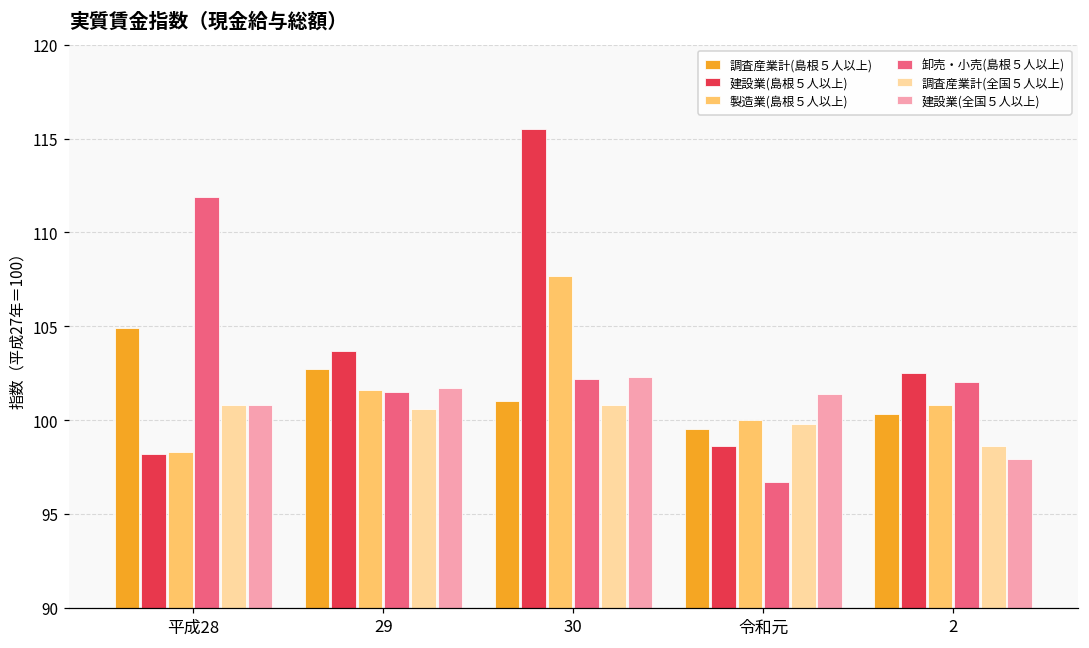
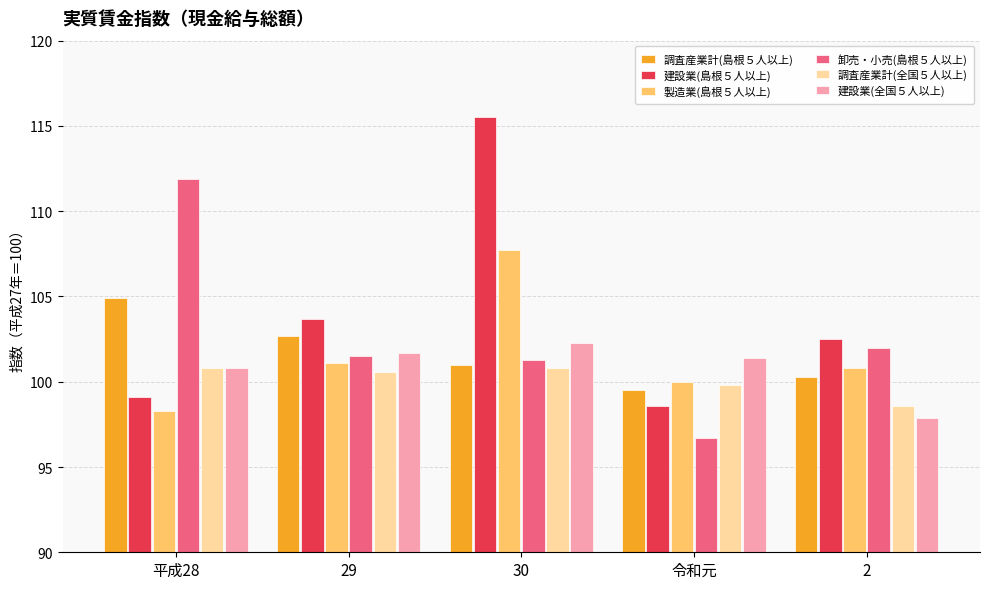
  {
    "調査産業計(島根５人以上)": {
      "平成28": 104.9,
      "29": 102.7,
      "30": 101.0,
      "令和元": 99.5,
      "2": 100.3
    },
    "建設業(島根５人以上)": {
-     "平成28": 98.2,
+     "平成28": 99.1,
      "29": 103.7,
      "30": 115.5,
      "令和元": 98.6,
      "2": 102.5
    },
    "製造業(島根５人以上)": {
      "平成28": 98.3,
-     "29": 101.6,
+     "29": 101.1,
      "30": 107.7,
      "令和元": 100.0,
      "2": 100.8
    },
    "卸売・小売(島根５人以上)": {
      "平成28": 111.9,
      "29": 101.5,
-     "30": 102.2,
+     "30": 101.3,
      "令和元": 96.7,
      "2": 102.0
    }
  }
